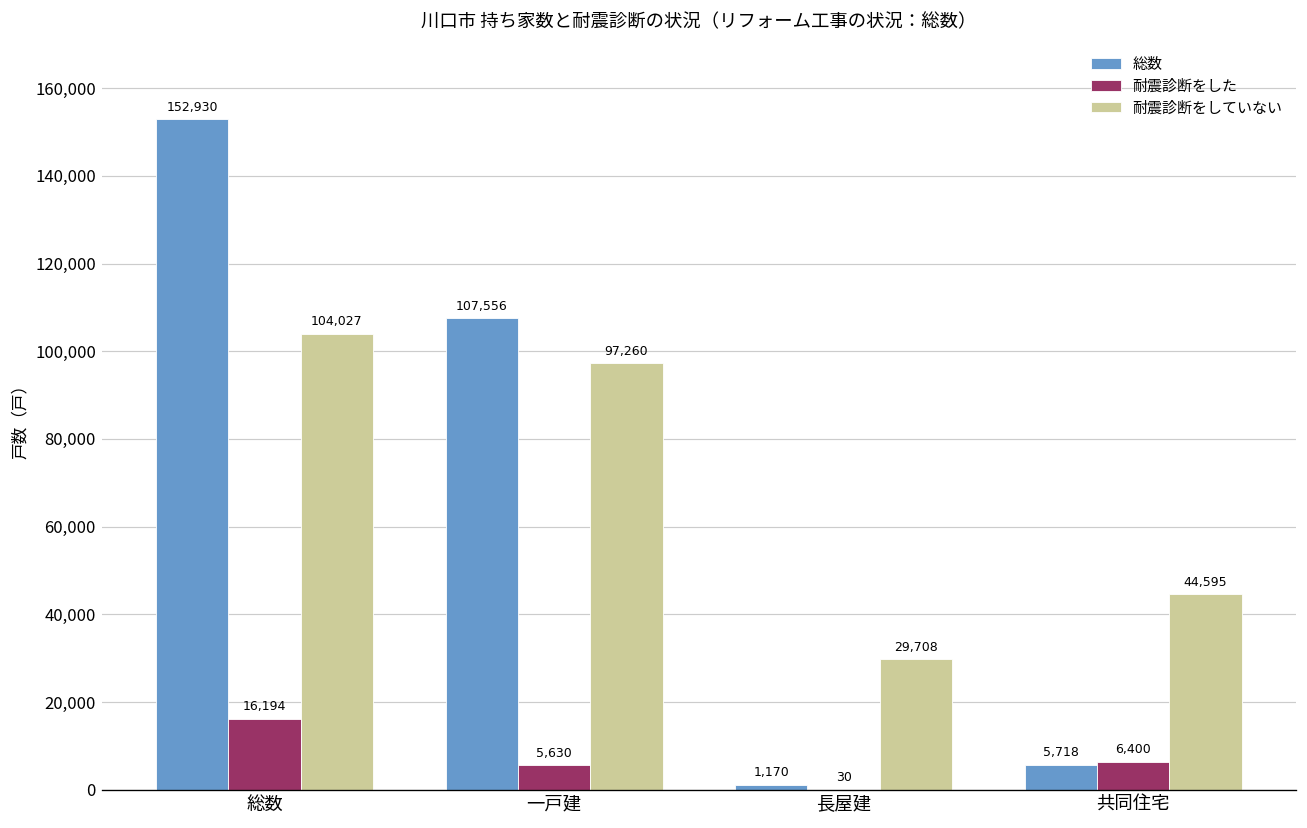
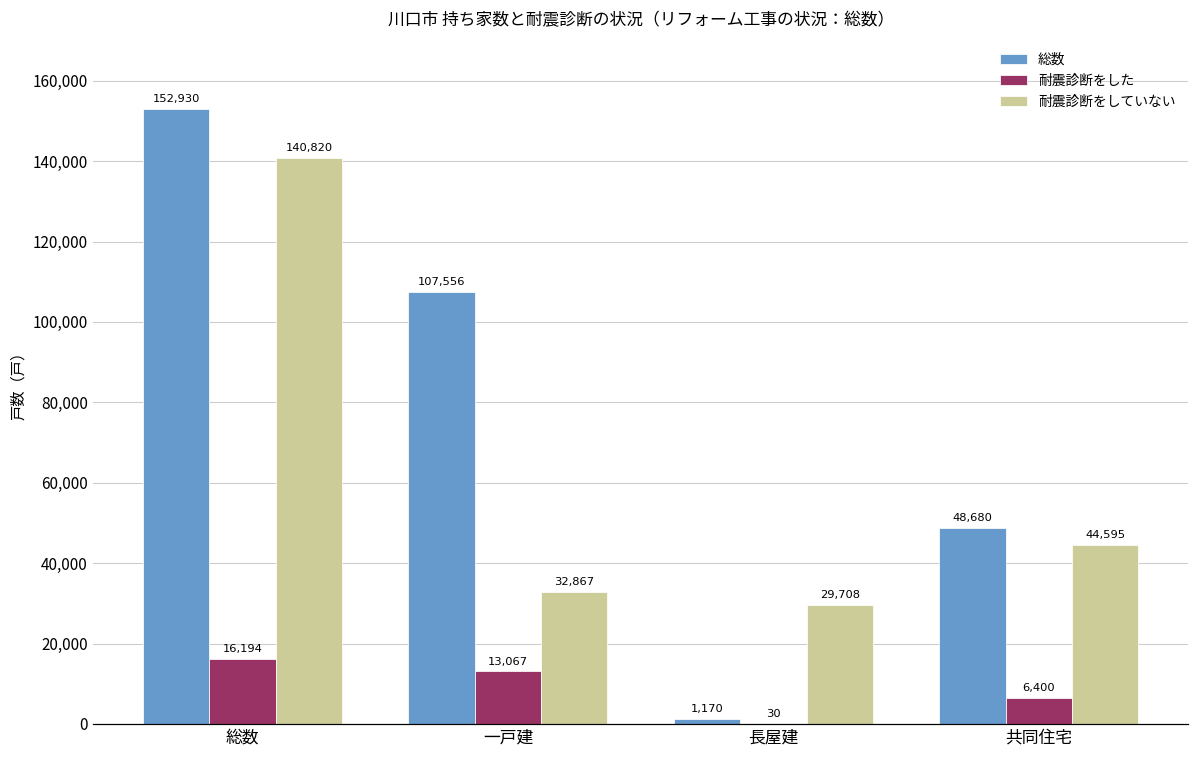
  {
    "総数": {
      "総数": "152,930",
      "一戸建": "107,556",
      "長屋建": "1,170",
-     "共同住宅": "5,718"
+     "共同住宅": "48,680"
    },
    "耐震診断をした": {
      "総数": "16,194",
-     "一戸建": "5,630",
+     "一戸建": "13,067",
      "長屋建": "30",
      "共同住宅": "6,400"
    },
    "耐震診断をしていない": {
-     "総数": "104,027",
-     "一戸建": "97,260",
+     "総数": "140,820",
+     "一戸建": "32,867",
      "長屋建": "29,708",
      "共同住宅": "44,595"
    }
  }
